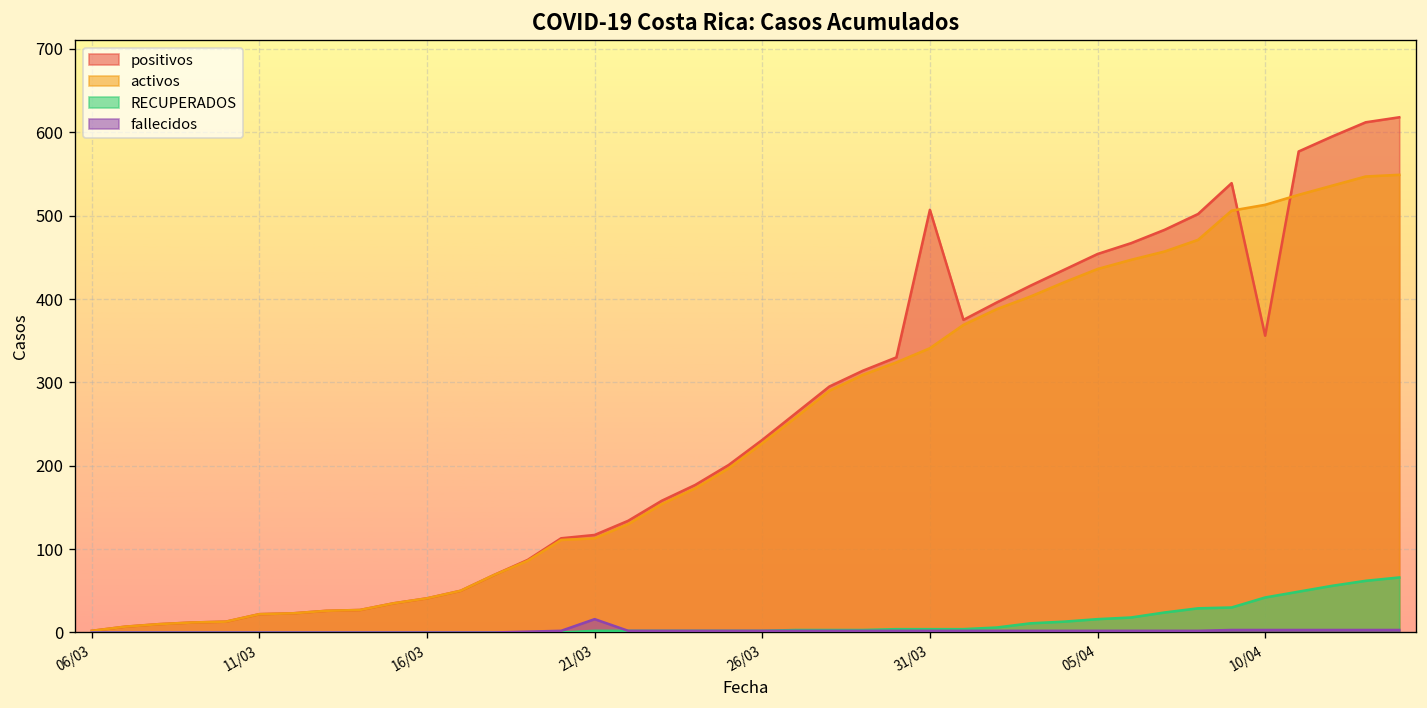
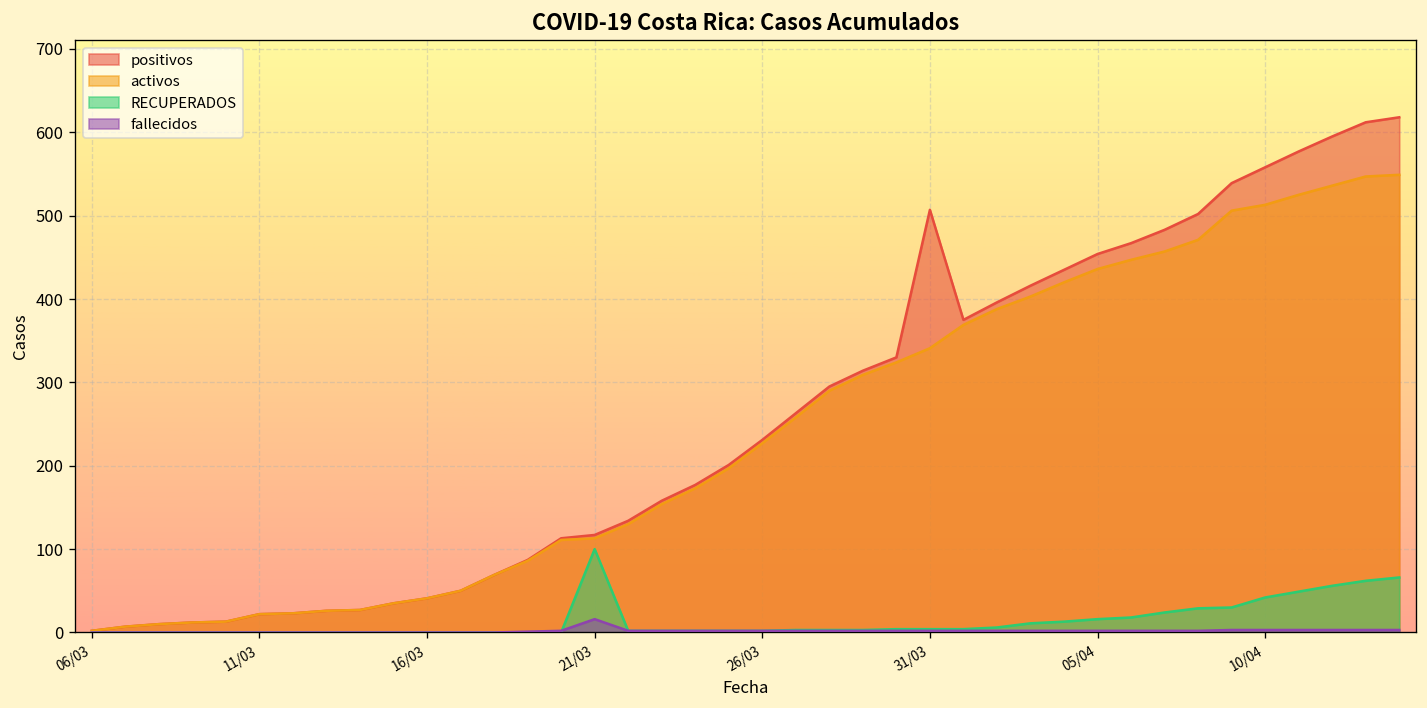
  {
    "positivos": {
      "21/03": 120,
      "26/03": 230,
      "31/03": 510,
      "05/04": 450,
-     "10/04": 360
+     "10/04": 560
    },
    "activos": {
      "21/03": 110,
      "26/03": 230,
      "31/03": 340,
      "05/04": 440,
      "10/04": 510
    },
    "RECUPERADOS": {
-     "21/03": 0,
+     "21/03": 100,
      "05/04": 20,
      "10/04": 40
    },
    "fallecidos": {
      "21/03": 20,
      "05/04": 0,
      "10/04": 0
    }
  }
